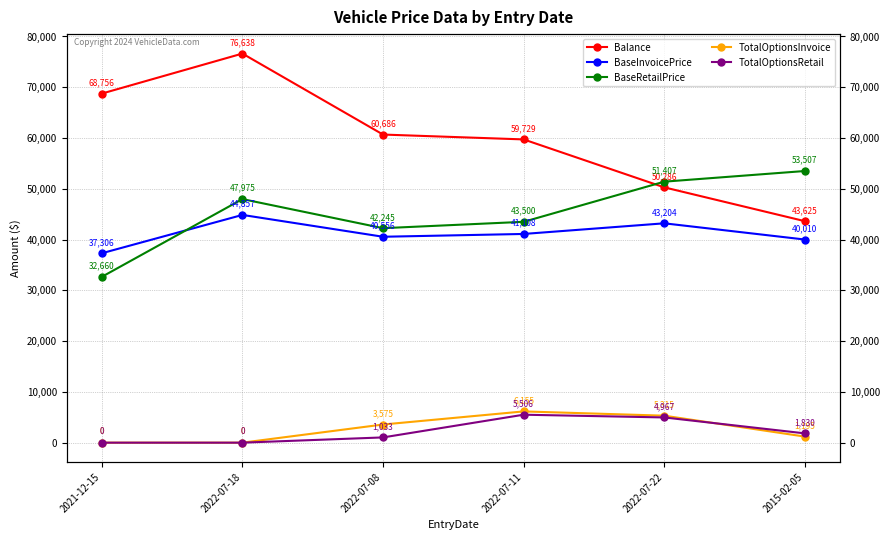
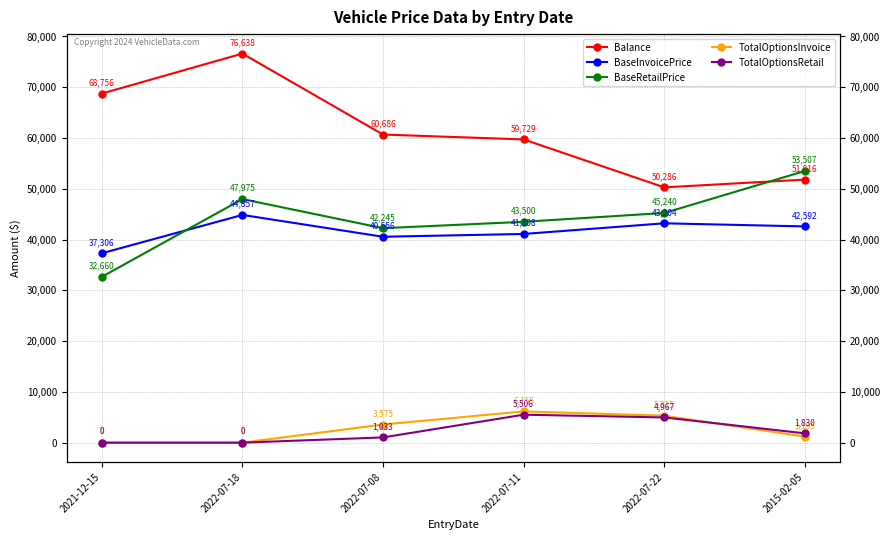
  {
    "Balance": {
      "2021-12-15": "68,756",
      "2022-07-18": "76,638",
      "2022-07-08": "60,686",
      "2022-07-11": "59,729",
      "2022-07-22": "50,286",
-     "2015-02-05": "43,625"
+     "2015-02-05": "51,816"
    },
    "BaseInvoicePrice": {
      "2021-12-15": "37,306",
-     "2015-02-05": "40,010"
+     "2015-02-05": "42,592"
    },
    "BaseRetailPrice": {
      "2021-12-15": "32,660",
      "2022-07-18": "47,975",
      "2022-07-08": "42,245",
      "2022-07-11": "43,500",
-     "2022-07-22": "51,407",
+     "2022-07-22": "45,240",
      "2015-02-05": "53,507"
    },
    "TotalOptionsInvoice": {
      "2022-07-08": "3,575"
    }
  }
